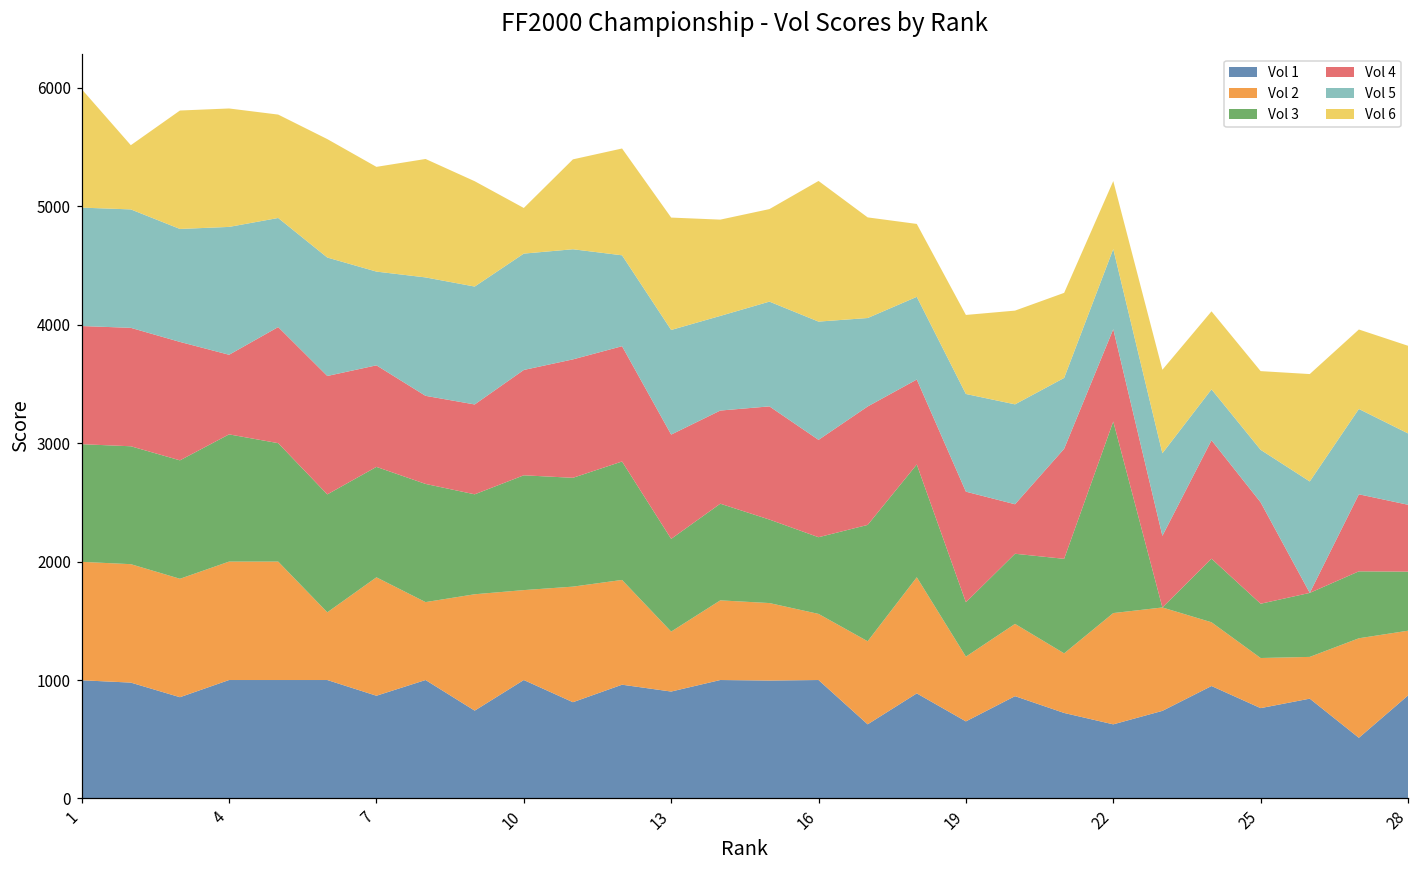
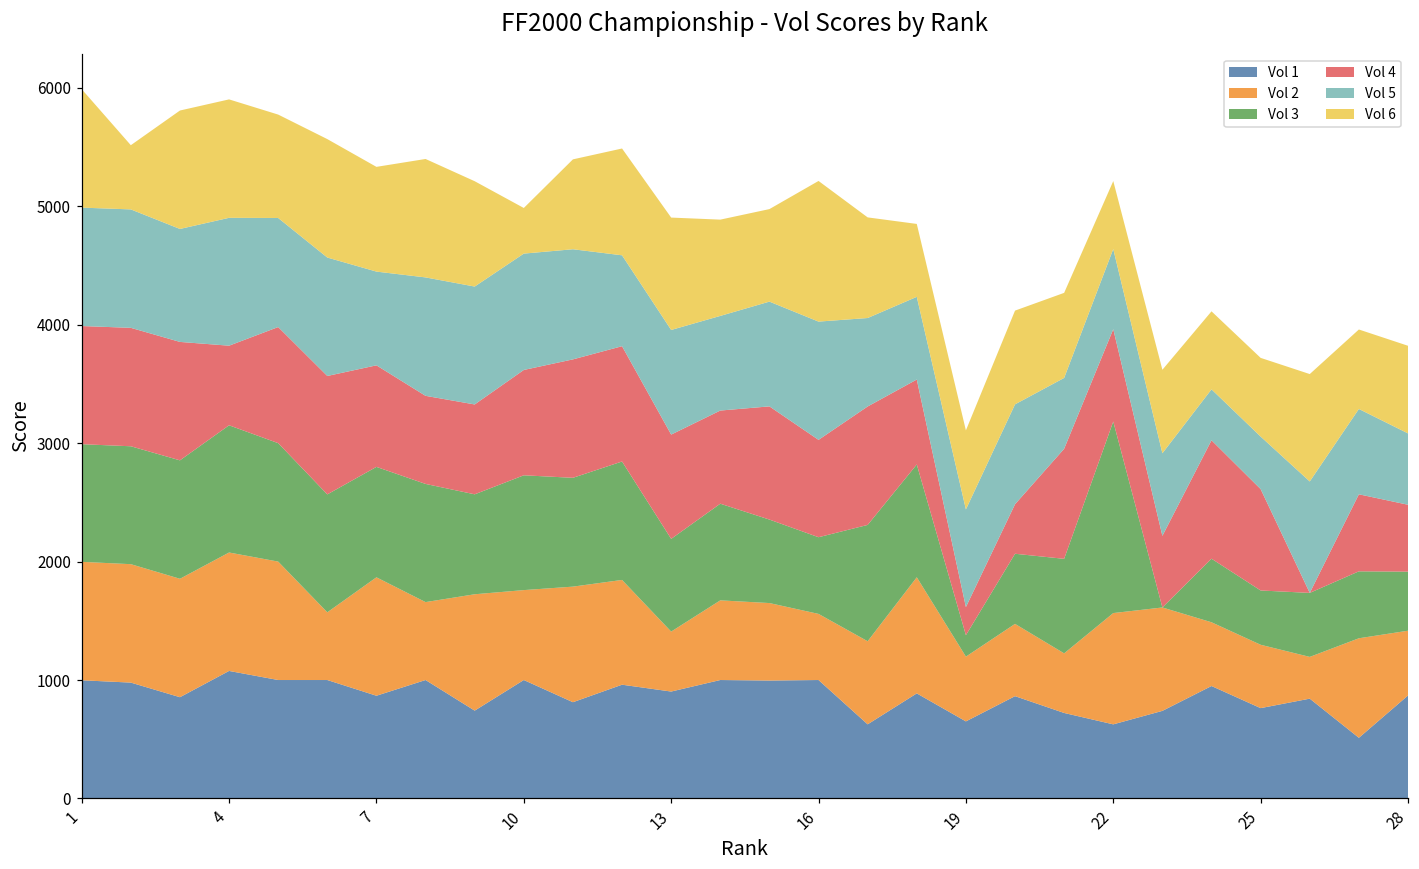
  {
    "Vol 1": {
      "1": 1000,
-     "4": 1000,
+     "4": 1080,
      "7": 870,
      "10": 1000,
      "13": 900,
      "16": 1000,
      "19": 650,
      "22": 630,
      "25": 760,
      "28": 870
    },
    "Vol 2": {
      "1": 1000,
      "4": 1000,
      "7": 1000,
      "10": 760,
      "13": 510,
      "16": 560,
      "19": 550,
      "22": 940,
-     "25": 420,
+     "25": 540,
      "28": 550
    },
    "Vol 3": {
      "1": 990,
      "4": 1070,
      "7": 930,
      "10": 970,
      "13": 780,
      "16": 650,
-     "19": 460,
+     "19": 180,
      "22": 1620,
      "25": 460,
      "28": 500
    },
    "Vol 4": {
      "1": 1000,
      "4": 670,
      "7": 860,
      "10": 890,
      "13": 880,
      "16": 820,
-     "19": 930,
+     "19": 240,
      "22": 780,
      "25": 860,
      "28": 560
    },
    "Vol 5": {
      "1": 1000,
      "4": 1080,
      "7": 790,
      "10": 980,
      "13": 880,
      "16": 1000,
      "19": 820,
      "22": 680,
      "25": 440,
      "28": 600
    },
    "Vol 6": {
      "1": 1000,
      "4": 1000,
      "7": 880,
      "10": 390,
      "13": 950,
      "16": 1190,
      "19": 670,
      "22": 570,
      "25": 660,
      "28": 740
    }
  }
